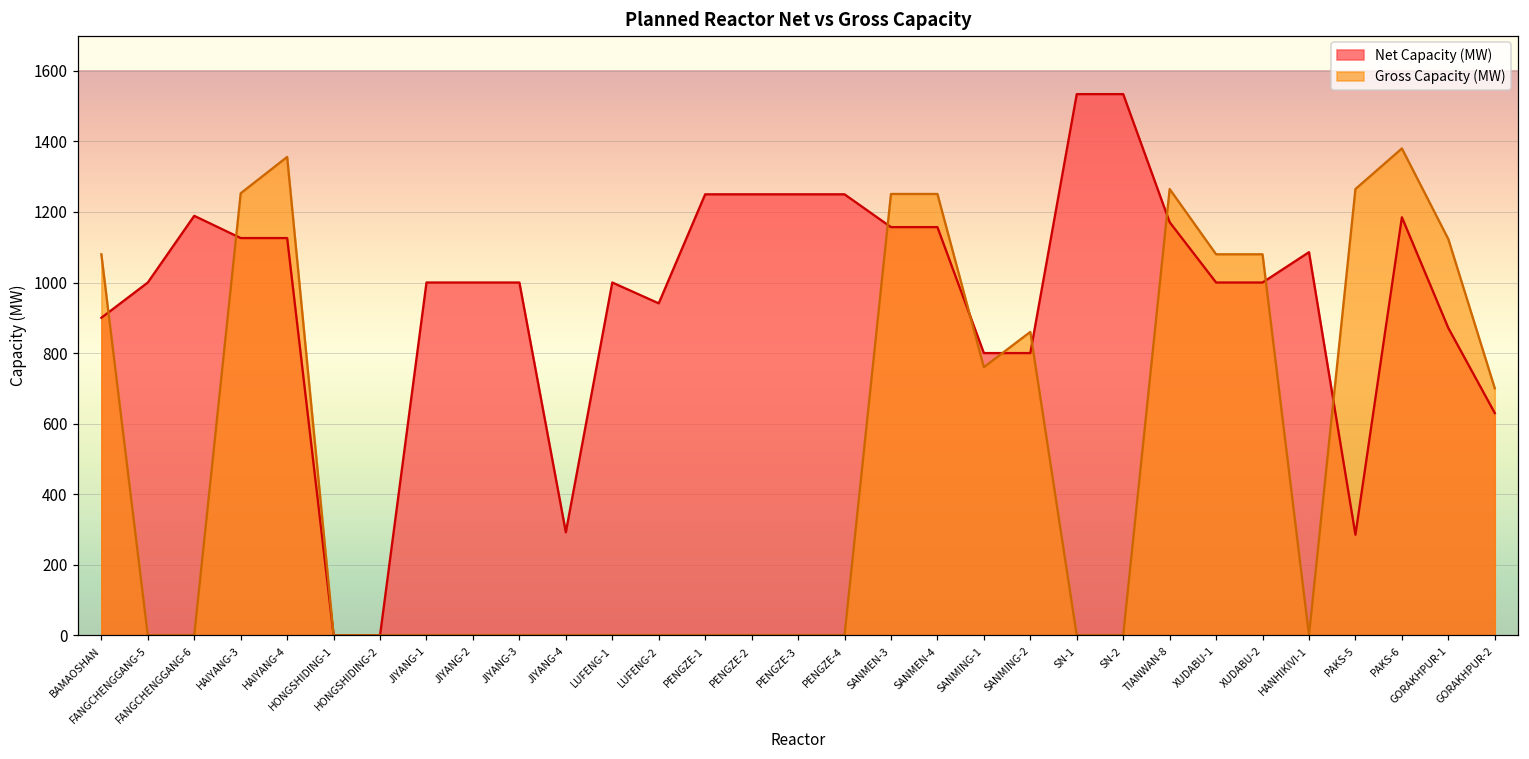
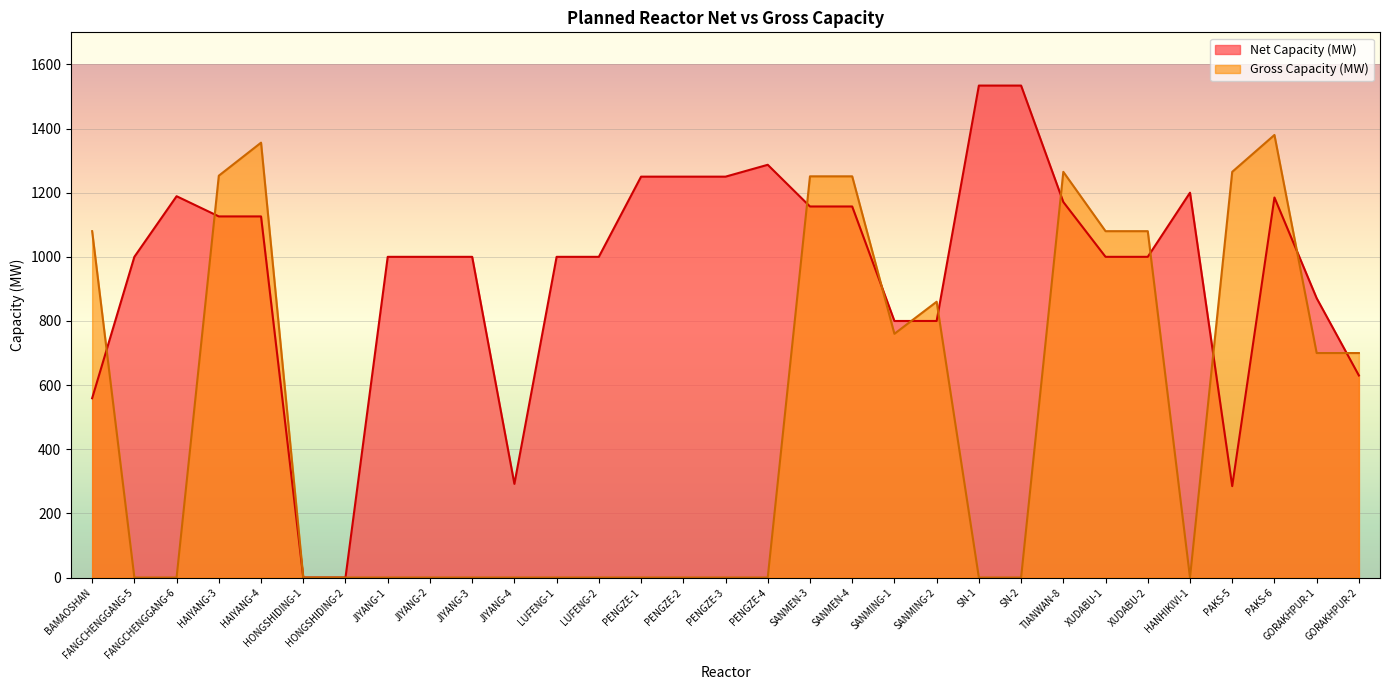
  {
    "Net Capacity (MW)": {
-     "BAMAOSHAN": 900,
+     "BAMAOSHAN": 560,
      "FANGCHENGGANG-5": 1000,
      "FANGCHENGGANG-6": 1190,
      "HAIYANG-3": 1130,
      "HAIYANG-4": 1130,
      "JIYANG-1": 1000,
      "JIYANG-2": 1000,
      "JIYANG-3": 1000,
      "JIYANG-4": 290,
      "LUFENG-1": 1000,
-     "LUFENG-2": 940,
+     "LUFENG-2": 1000,
      "PENGZE-1": 1250,
      "PENGZE-2": 1250,
      "PENGZE-3": 1250,
-     "PENGZE-4": 1250,
+     "PENGZE-4": 1290,
      "SANMEN-3": 1160,
      "SANMEN-4": 1160,
      "SANMING-1": 800,
      "SANMING-2": 800,
      "SN-1": 1530,
      "SN-2": 1530,
      "TIANWAN-8": 1170,
      "XUDABU-1": 1000,
      "XUDABU-2": 1000,
-     "HANHIKIVI-1": 1090,
+     "HANHIKIVI-1": 1200,
      "PAKS-5": 290,
      "PAKS-6": 1190,
      "GORAKHPUR-1": 870,
      "GORAKHPUR-2": 630
    },
    "Gross Capacity (MW)": {
      "BAMAOSHAN": 1080,
      "FANGCHENGGANG-5": 0,
      "FANGCHENGGANG-6": 0,
      "HAIYANG-3": 1250,
      "HAIYANG-4": 1360,
      "JIYANG-1": 0,
      "JIYANG-2": 0,
      "JIYANG-3": 0,
      "JIYANG-4": 0,
      "LUFENG-1": 0,
      "LUFENG-2": 0,
      "PENGZE-1": 0,
      "PENGZE-2": 0,
      "PENGZE-3": 0,
      "PENGZE-4": 0,
      "SANMEN-3": 1250,
      "SANMEN-4": 1250,
      "SANMING-1": 760,
      "SANMING-2": 860,
      "SN-1": 0,
      "SN-2": 0,
      "TIANWAN-8": 1270,
      "XUDABU-1": 1080,
      "XUDABU-2": 1080,
      "HANHIKIVI-1": 0,
      "PAKS-5": 1270,
      "PAKS-6": 1380,
-     "GORAKHPUR-1": 1120,
+     "GORAKHPUR-1": 700,
      "GORAKHPUR-2": 700
    }
  }
